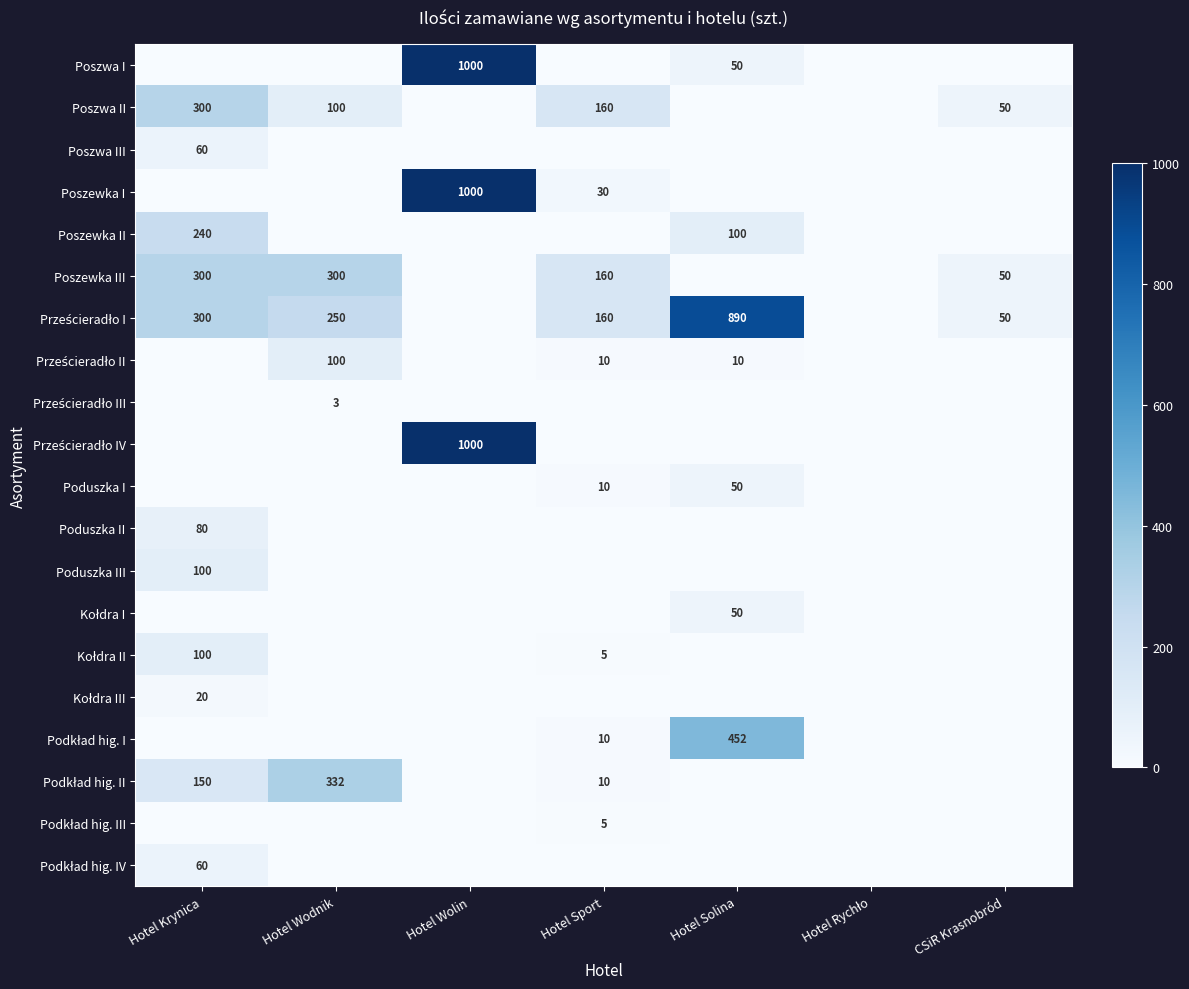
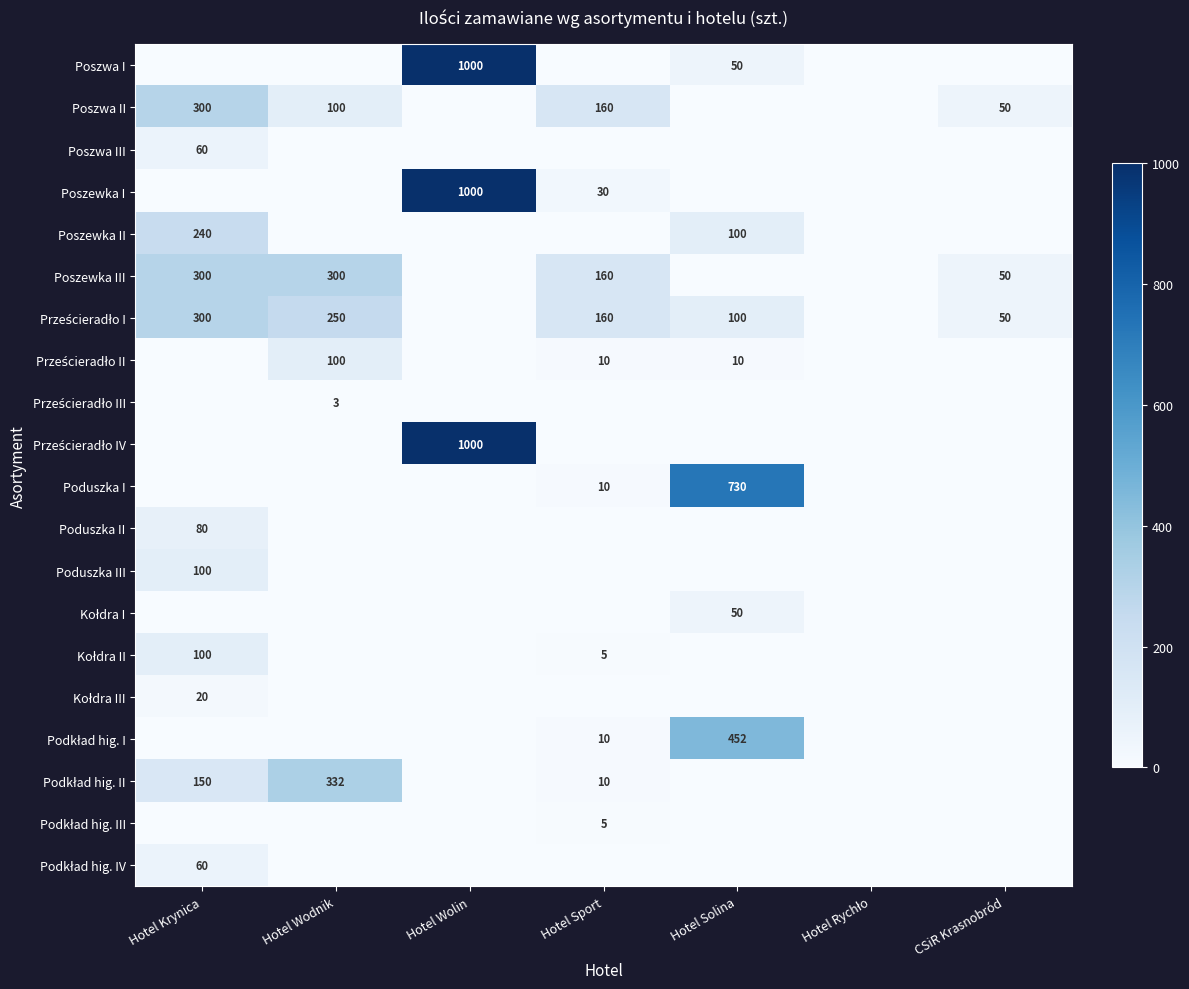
  {
    "Poszwa I": {
      "Hotel Wolin": 1000,
      "Hotel Solina": 50
    },
    "Poszwa II": {
      "Hotel Krynica": 300,
      "Hotel Wodnik": 100,
      "Hotel Sport": 160,
      "CSiR Krasnobród": 50
    },
    "Poszwa III": {
      "Hotel Krynica": 60
    },
    "Poszewka I": {
      "Hotel Wolin": 1000,
      "Hotel Sport": 30
    },
    "Poszewka II": {
      "Hotel Krynica": 240,
      "Hotel Solina": 100
    },
    "Poszewka III": {
      "Hotel Krynica": 300,
      "Hotel Wodnik": 300,
      "Hotel Sport": 160,
      "CSiR Krasnobród": 50
    },
    "Prześcieradło I": {
      "Hotel Krynica": 300,
      "Hotel Wodnik": 250,
      "Hotel Sport": 160,
-     "Hotel Solina": 890,
+     "Hotel Solina": 100,
      "CSiR Krasnobród": 50
    },
    "Prześcieradło II": {
      "Hotel Wodnik": 100,
      "Hotel Sport": 10,
      "Hotel Solina": 10
    },
    "Prześcieradło III": {
      "Hotel Wodnik": 3
    },
    "Prześcieradło IV": {
      "Hotel Wolin": 1000
    },
    "Poduszka I": {
      "Hotel Sport": 10,
-     "Hotel Solina": 50
+     "Hotel Solina": 730
    },
    "Poduszka II": {
      "Hotel Krynica": 80
    },
    "Poduszka III": {
      "Hotel Krynica": 100
    },
    "Kołdra I": {
      "Hotel Solina": 50
    },
    "Kołdra II": {
      "Hotel Krynica": 100,
      "Hotel Sport": 5
    },
    "Kołdra III": {
      "Hotel Krynica": 20
    },
    "Podkład hig. I": {
      "Hotel Sport": 10,
      "Hotel Solina": 452
    },
    "Podkład hig. II": {
      "Hotel Krynica": 150,
      "Hotel Wodnik": 332,
      "Hotel Sport": 10
    },
    "Podkład hig. III": {
      "Hotel Sport": 5
    },
    "Podkład hig. IV": {
      "Hotel Krynica": 60
    }
  }
